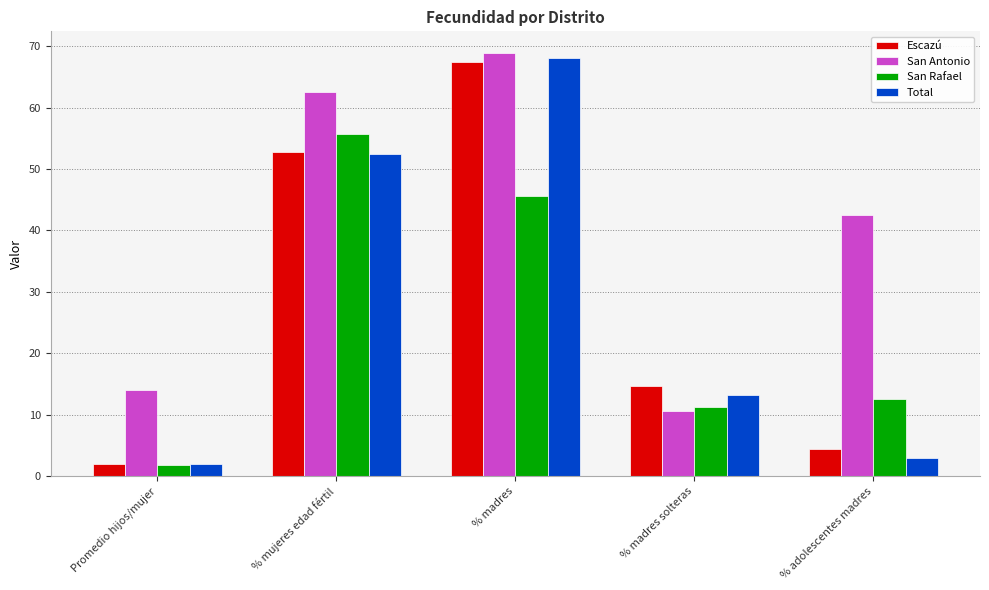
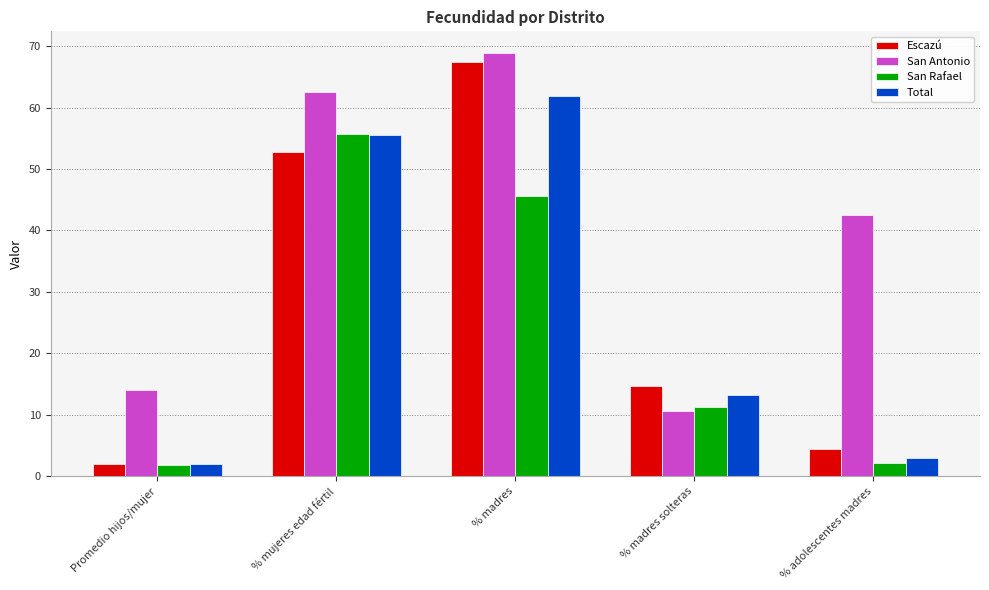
  {
    "Escazú": {
      "Promedio hijos/mujer": 2,
      "% mujeres edad fértil": 53,
      "% madres": 67,
      "% madres solteras": 15,
      "% adolescentes madres": 4
    },
    "San Antonio": {
      "Promedio hijos/mujer": 14,
      "% mujeres edad fértil": 63,
      "% madres": 69,
      "% madres solteras": 11,
      "% adolescentes madres": 43
    },
    "San Rafael": {
      "Promedio hijos/mujer": 2,
      "% mujeres edad fértil": 56,
      "% madres": 46,
      "% madres solteras": 11,
-     "% adolescentes madres": 13
+     "% adolescentes madres": 2
    },
    "Total": {
      "Promedio hijos/mujer": 2,
-     "% mujeres edad fértil": 52,
-     "% madres": 68,
+     "% mujeres edad fértil": 56,
+     "% madres": 62,
      "% madres solteras": 13,
      "% adolescentes madres": 3
    }
  }
